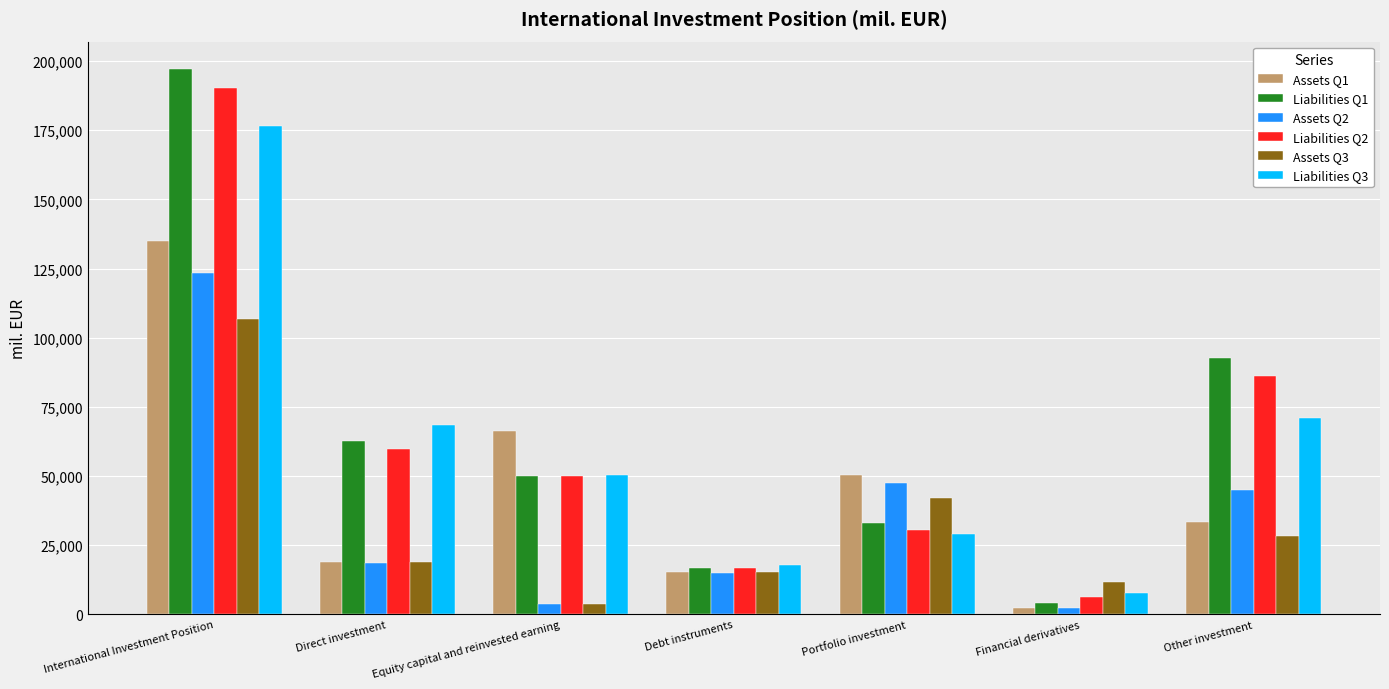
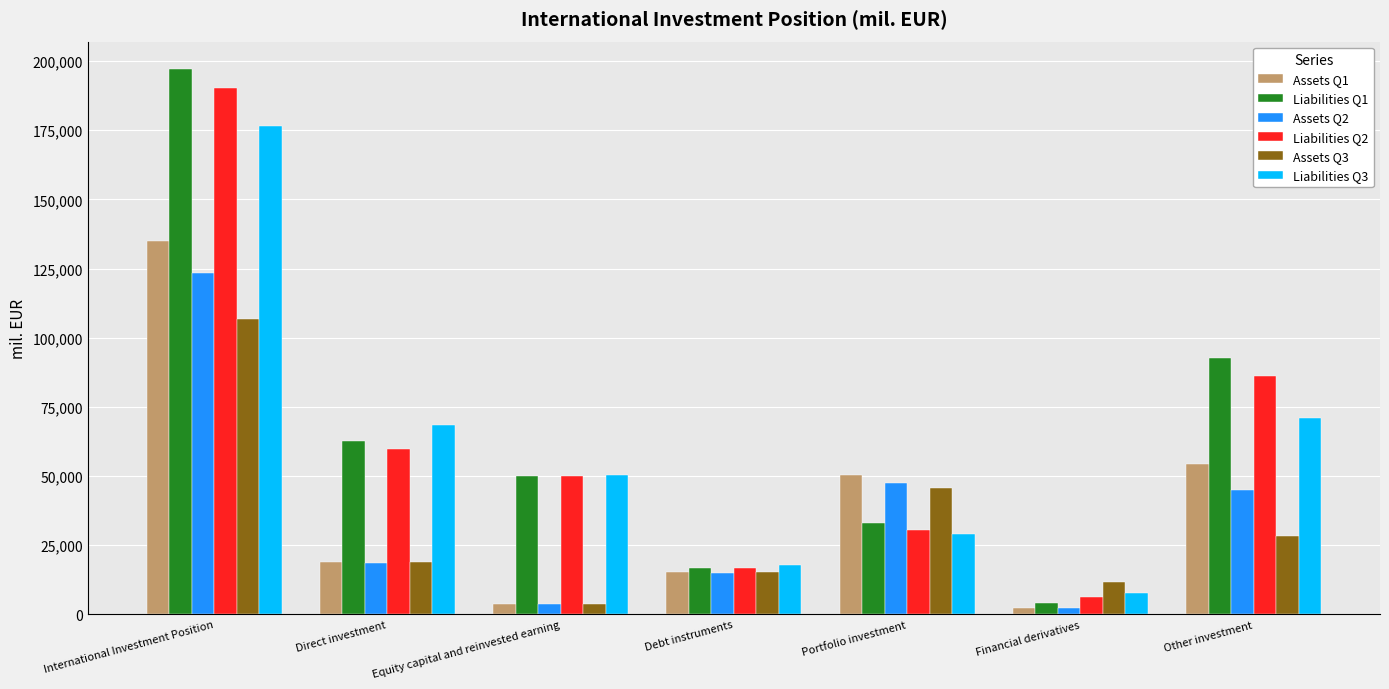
  {
    "Assets Q1": {
      "International Investment Position": "135,000",
      "Direct investment": "19,000",
-     "Equity capital and reinvested earning": "66,000",
+     "Equity capital and reinvested earning": "4,000",
      "Debt instruments": "15,000",
      "Portfolio investment": "50,000",
      "Financial derivatives": "2,000",
-     "Other investment": "33,000"
+     "Other investment": "54,000"
    },
    "Liabilities Q1": {
      "International Investment Position": "197,000",
      "Direct investment": "63,000",
      "Equity capital and reinvested earning": "50,000",
      "Debt instruments": "17,000",
      "Portfolio investment": "33,000",
      "Financial derivatives": "4,000",
      "Other investment": "93,000"
    },
    "Liabilities Q2": {
      "International Investment Position": "190,000",
      "Direct investment": "60,000",
      "Equity capital and reinvested earning": "50,000",
      "Debt instruments": "17,000",
      "Portfolio investment": "31,000",
      "Financial derivatives": "6,000",
      "Other investment": "86,000"
    },
    "Assets Q3": {
      "International Investment Position": "107,000",
      "Direct investment": "19,000",
      "Equity capital and reinvested earning": "4,000",
      "Debt instruments": "15,000",
-     "Portfolio investment": "42,000",
+     "Portfolio investment": "46,000",
      "Financial derivatives": "12,000",
      "Other investment": "28,000"
    }
  }
